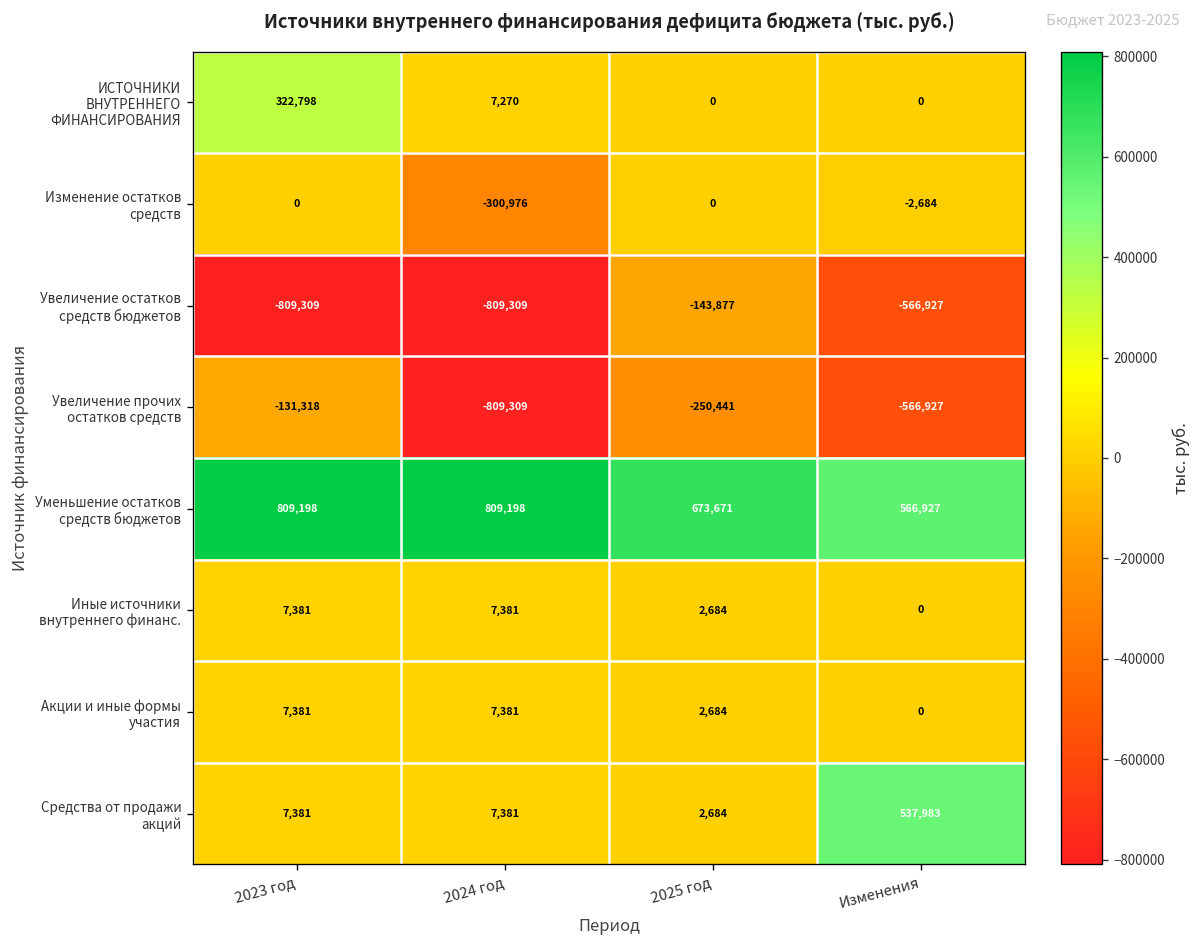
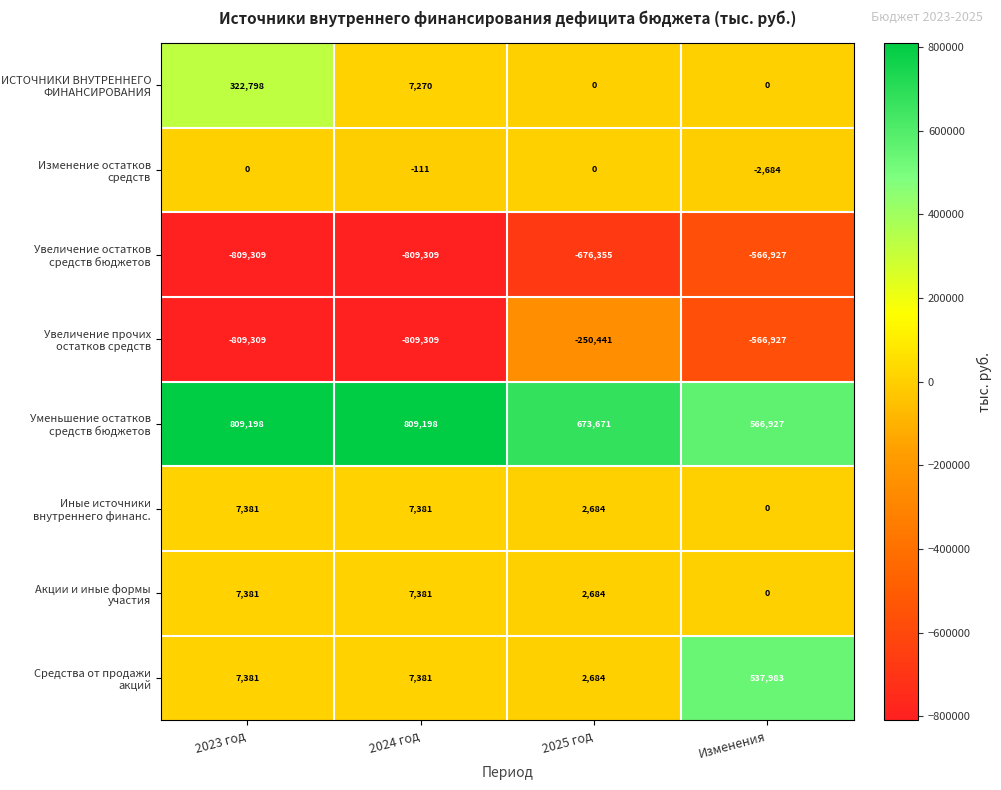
  {
    "ИСТОЧНИКИ ВНУТРЕННЕГО ФИНАНСИРОВАНИЯ": {
      "2023 год": "322,798",
      "2024 год": "7,270",
      "2025 год": "0",
      "Изменения": "0"
    },
    "Изменение остатков средств": {
      "2023 год": "0",
-     "2024 год": "-300,976",
+     "2024 год": "-111",
      "2025 год": "0",
      "Изменения": "-2,684"
    },
    "Увеличение остатков средств бюджетов": {
      "2023 год": "-809,309",
      "2024 год": "-809,309",
-     "2025 год": "-143,877",
+     "2025 год": "-676,355",
      "Изменения": "-566,927"
    },
    "Увеличение прочих остатков средств": {
-     "2023 год": "-131,318",
+     "2023 год": "-809,309",
      "2024 год": "-809,309",
      "2025 год": "-250,441",
      "Изменения": "-566,927"
    },
    "Уменьшение остатков средств бюджетов": {
      "2023 год": "809,198",
      "2024 год": "809,198",
      "2025 год": "673,671",
      "Изменения": "566,927"
    },
    "Иные источники внутреннего финанс.": {
      "2023 год": "7,381",
      "2024 год": "7,381",
      "2025 год": "2,684",
      "Изменения": "0"
    },
    "Акции и иные формы участия": {
      "2023 год": "7,381",
      "2024 год": "7,381",
      "2025 год": "2,684",
      "Изменения": "0"
    },
    "Средства от продажи акций": {
      "2023 год": "7,381",
      "2024 год": "7,381",
      "2025 год": "2,684",
      "Изменения": "537,983"
    }
  }
